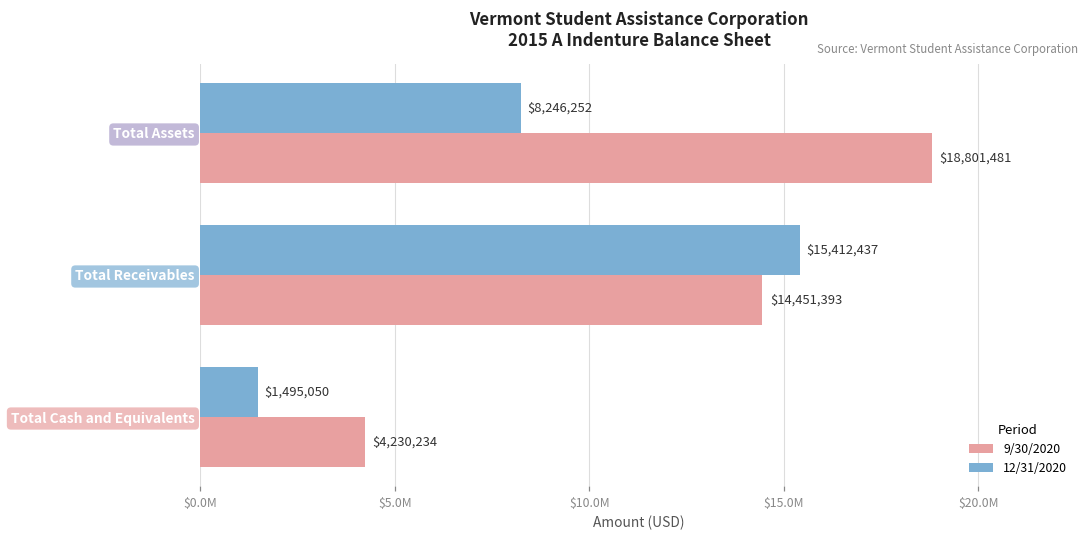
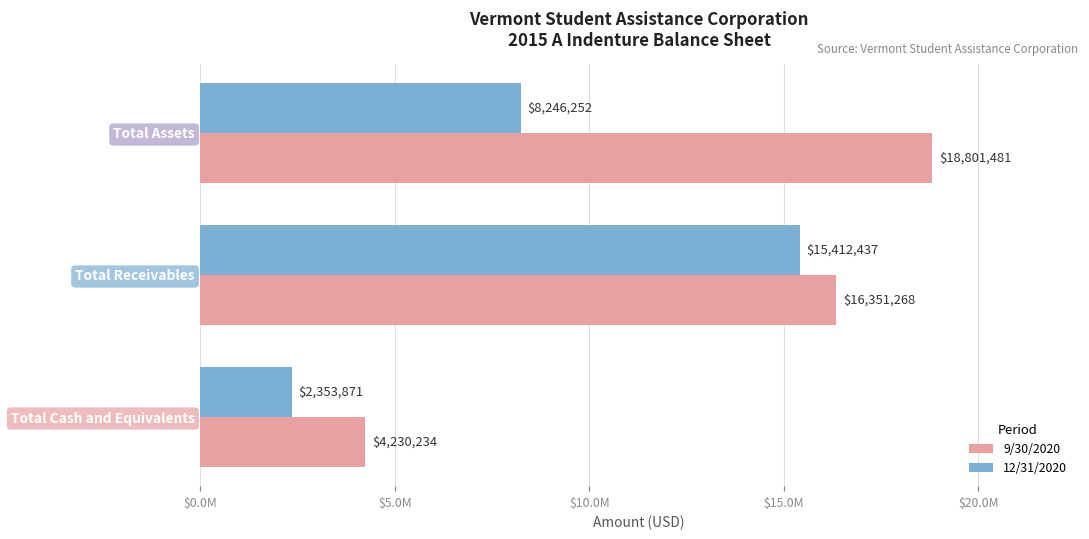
  {
    "9/30/2020": {
      "Total Assets": "$18,801,481",
-     "Total Receivables": "$14,451,393",
+     "Total Receivables": "$16,351,268",
      "Total Cash and Equivalents": "$4,230,234"
    },
    "12/31/2020": {
      "Total Assets": "$8,246,252",
      "Total Receivables": "$15,412,437",
-     "Total Cash and Equivalents": "$1,495,050"
+     "Total Cash and Equivalents": "$2,353,871"
    }
  }
